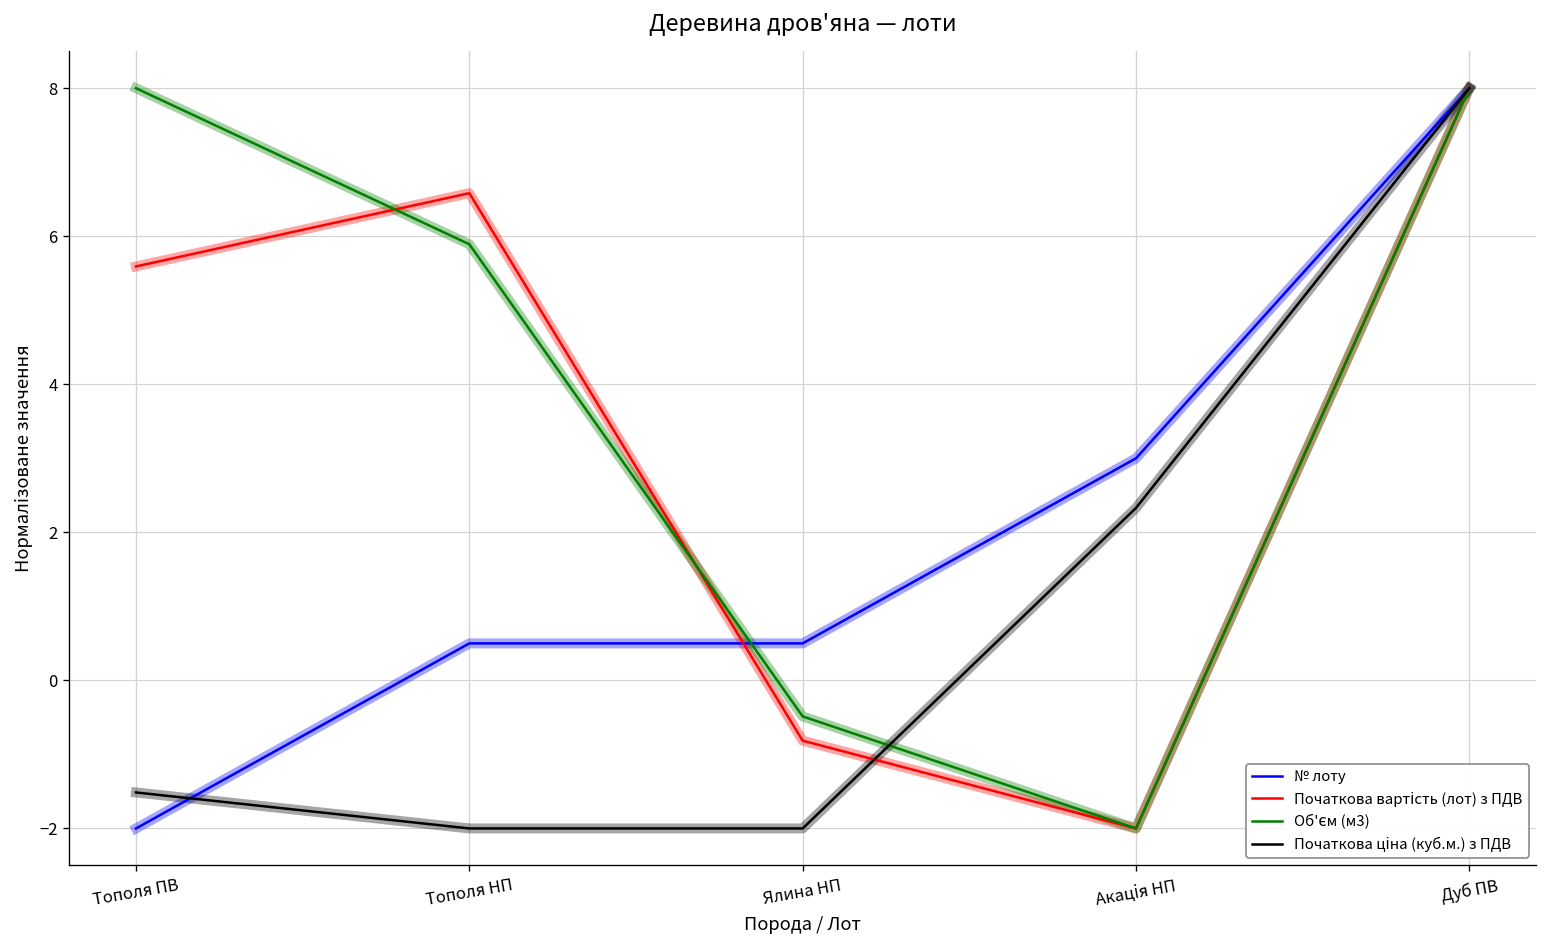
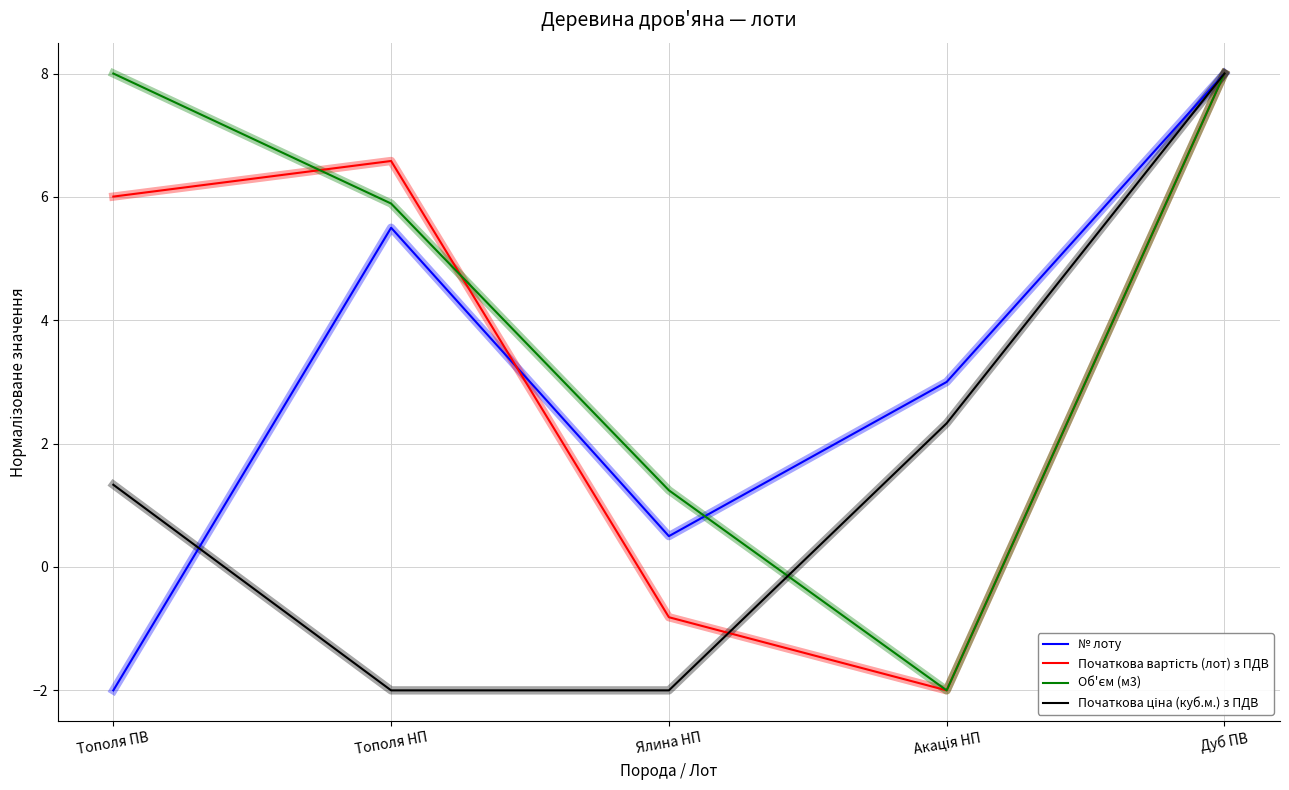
  {
    "№ лоту": {
      "Тополя ПВ": -2.0,
-     "Тополя НП": 0.5,
+     "Тополя НП": 5.5,
      "Ялина НП": 0.5,
      "Акація НП": 3.0
    },
    "Початкова вартість (лот) з ПДВ": {
-     "Тополя ПВ": 5.6,
+     "Тополя ПВ": 6.0,
      "Тополя НП": 6.6,
      "Ялина НП": -0.8
    },
    "Об'єм (м3)": {
      "Тополя ПВ": 8.0,
      "Тополя НП": 5.9,
-     "Ялина НП": -0.5
+     "Ялина НП": 1.2
    },
    "Початкова ціна (куб.м.) з ПДВ": {
-     "Тополя ПВ": -1.5,
+     "Тополя ПВ": 1.3,
      "Тополя НП": -2.0,
      "Ялина НП": -2.0,
      "Акація НП": 2.3
    }
  }
